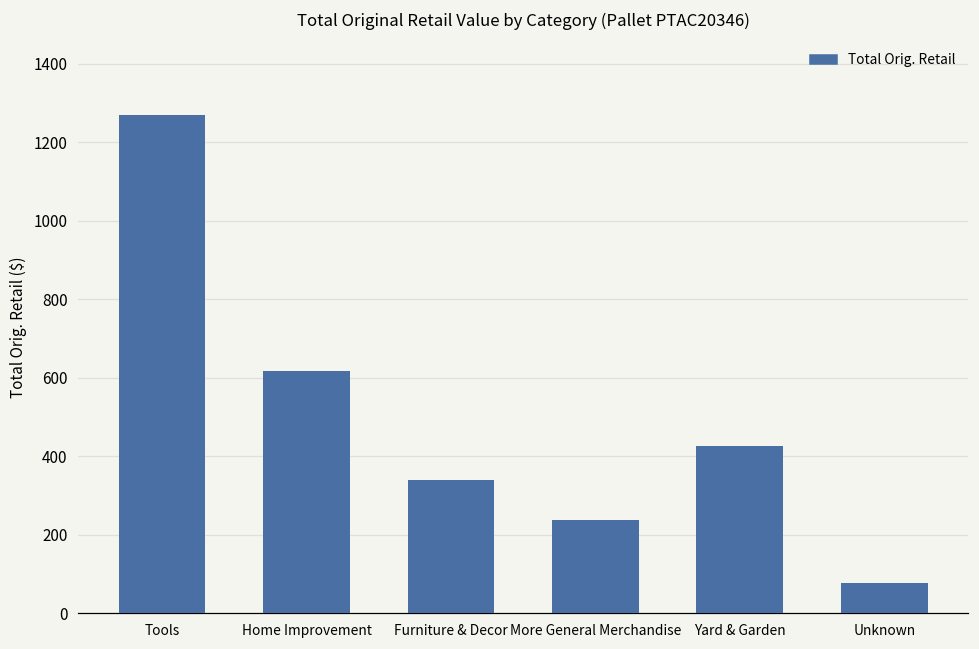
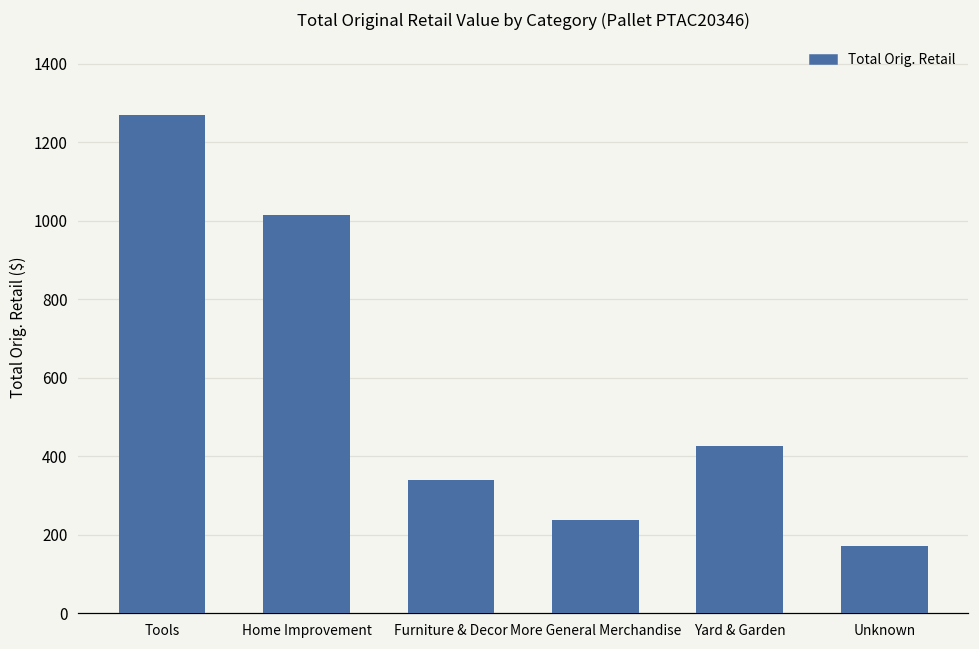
  {
    "Tools": 1270,
-   "Home Improvement": 620,
+   "Home Improvement": 1010,
    "Furniture & Decor": 340,
    "More General Merchandise": 240,
    "Yard & Garden": 430,
-   "Unknown": 80
+   "Unknown": 170
  }
